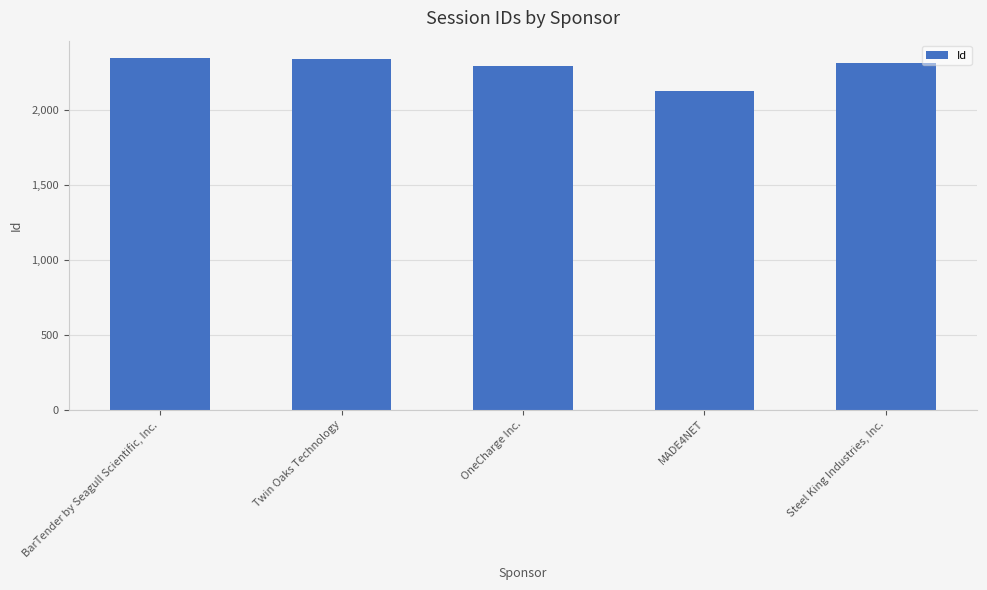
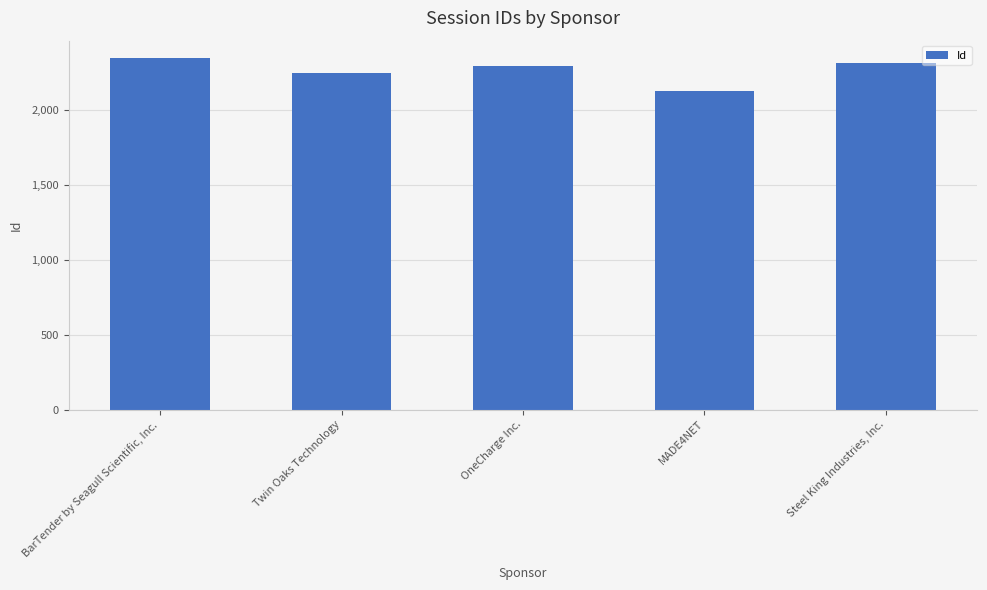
  {
    "BarTender by Seagull Scientific, Inc.": "2,340",
-   "Twin Oaks Technology": "2,330",
+   "Twin Oaks Technology": "2,240",
    "OneCharge Inc.": "2,290",
    "MADE4NET": "2,120",
    "Steel King Industries, Inc.": "2,310"
  }
